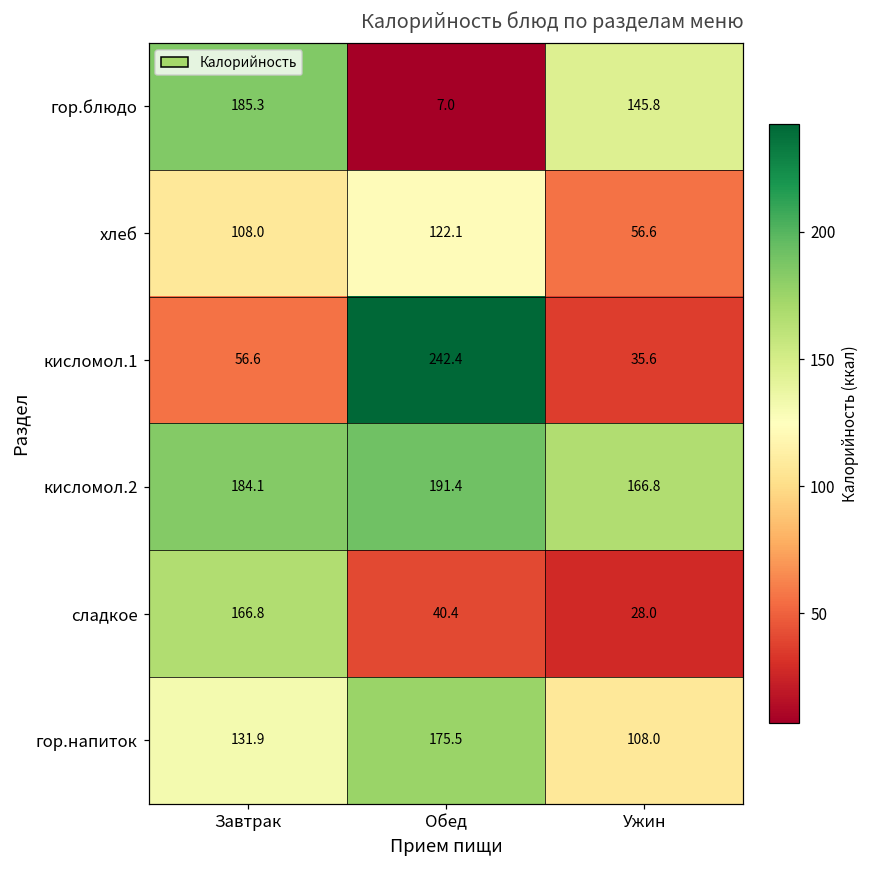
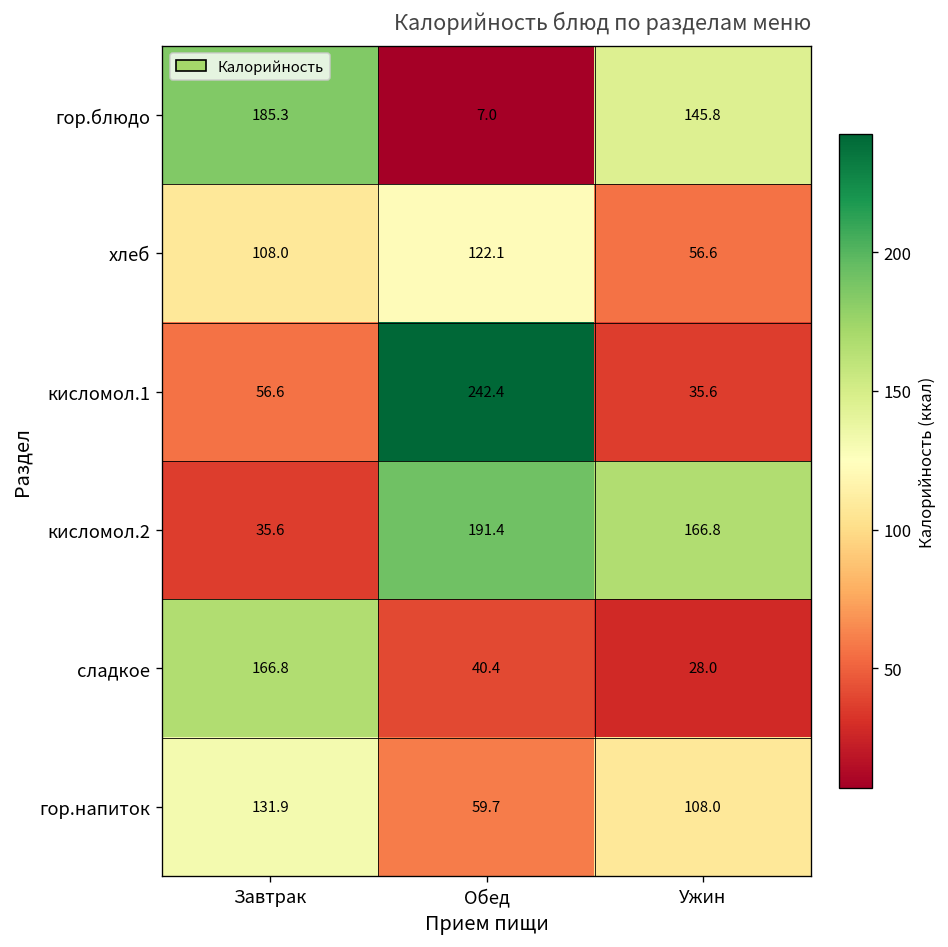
  {
    "гор.блюдо": {
      "Завтрак": 185.3,
      "Обед": 7.0,
      "Ужин": 145.8
    },
    "хлеб": {
      "Завтрак": 108.0,
      "Обед": 122.1,
      "Ужин": 56.6
    },
    "кисломол.1": {
      "Завтрак": 56.6,
      "Обед": 242.4,
      "Ужин": 35.6
    },
    "кисломол.2": {
-     "Завтрак": 184.1,
+     "Завтрак": 35.6,
      "Обед": 191.4,
      "Ужин": 166.8
    },
    "сладкое": {
      "Завтрак": 166.8,
      "Обед": 40.4,
      "Ужин": 28.0
    },
    "гор.напиток": {
      "Завтрак": 131.9,
-     "Обед": 175.5,
+     "Обед": 59.7,
      "Ужин": 108.0
    }
  }
